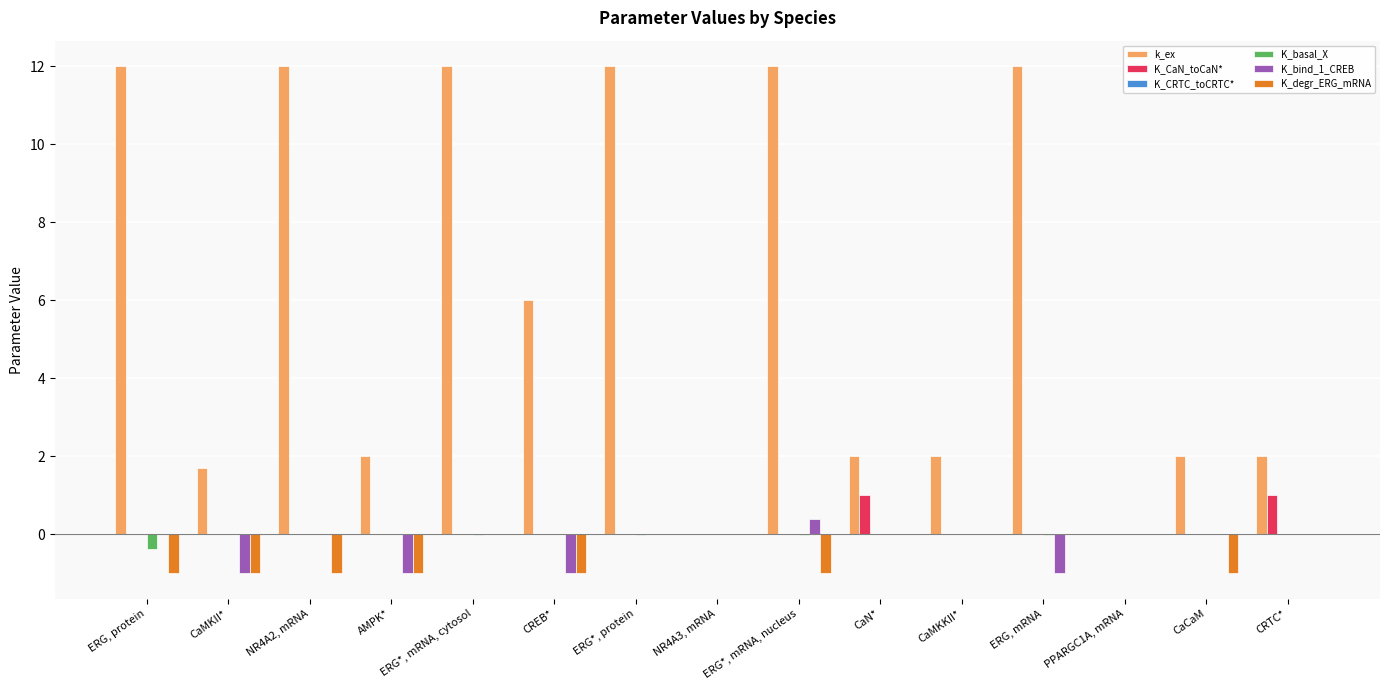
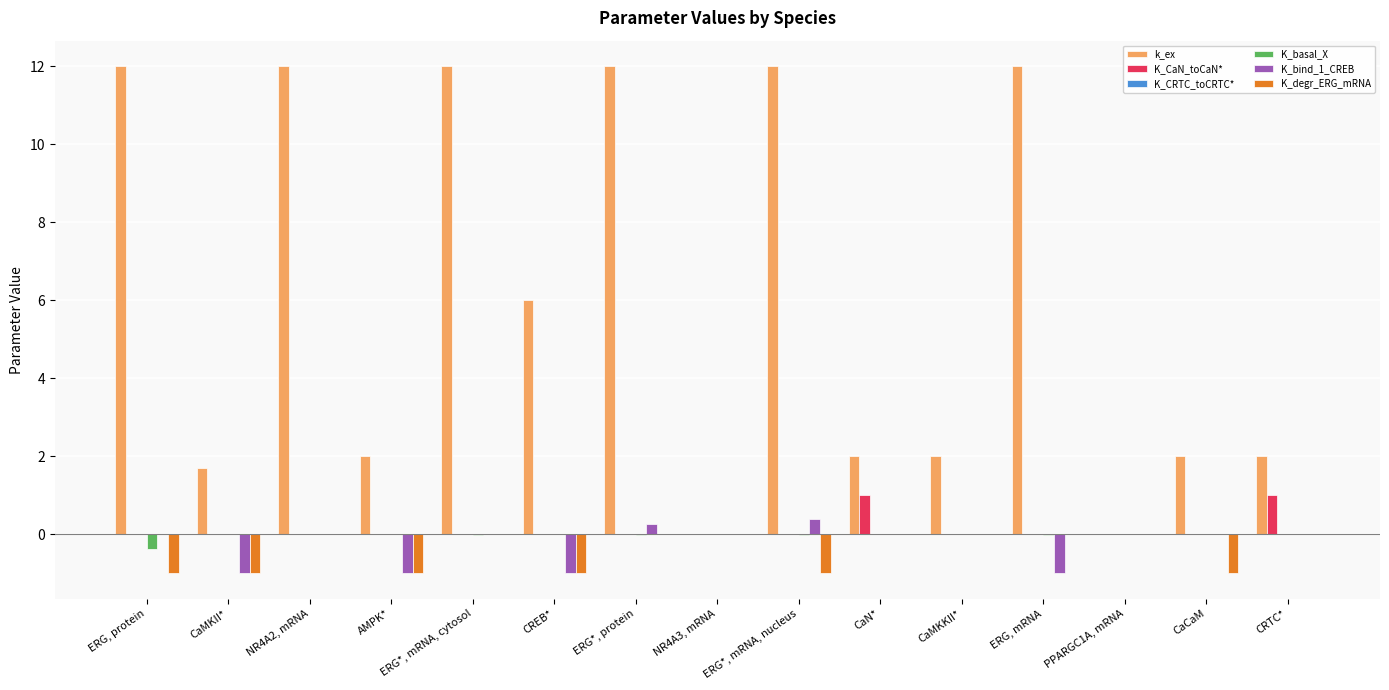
  {
    "k_ex": {
      "ERG, protein": 12.0,
      "CaMKII*": 1.7,
      "NR4A2, mRNA": 12.0,
      "AMPK*": 2.0,
      "ERG*, mRNA, cytosol": 12.0,
      "CREB*": 6.0,
      "ERG*, protein": 12.0,
      "ERG*, mRNA, nucleus": 12.0,
      "CaN*": 2.0,
      "CaMKKII*": 2.0,
      "ERG, mRNA": 12.0,
      "PPARGC1A, mRNA": 0.0,
      "CaCaM": 2.0,
      "CRTC*": 2.0
    },
    "K_CaN_toCaN*": {
      "CaN*": 1.0,
      "PPARGC1A, mRNA": 0.0,
      "CRTC*": 1.0
    },
    "K_CRTC_toCRTC*": {
      "NR4A3, mRNA": 0.0,
      "CaMKKII*": 0.0,
      "PPARGC1A, mRNA": 0.0
    },
    "K_basal_X": {
      "ERG, protein": -0.4,
      "PPARGC1A, mRNA": 0.0
    },
    "K_bind_1_CREB": {
      "CaMKII*": -1.0,
      "AMPK*": -1.0,
      "CREB*": -1.0,
-     "ERG*, protein": 0.0,
+     "ERG*, protein": 0.3,
      "ERG*, mRNA, nucleus": 0.4,
      "ERG, mRNA": -1.0,
      "PPARGC1A, mRNA": 0.0
    },
    "K_degr_ERG_mRNA": {
      "ERG, protein": -1,
      "CaMKII*": -1,
-     "NR4A2, mRNA": -1,
+     "NR4A2, mRNA": 0,
      "AMPK*": -1,
      "CREB*": -1,
      "NR4A3, mRNA": 0,
      "ERG*, mRNA, nucleus": -1,
      "PPARGC1A, mRNA": 0,
      "CaCaM": -1,
      "CRTC*": 0
    }
  }
